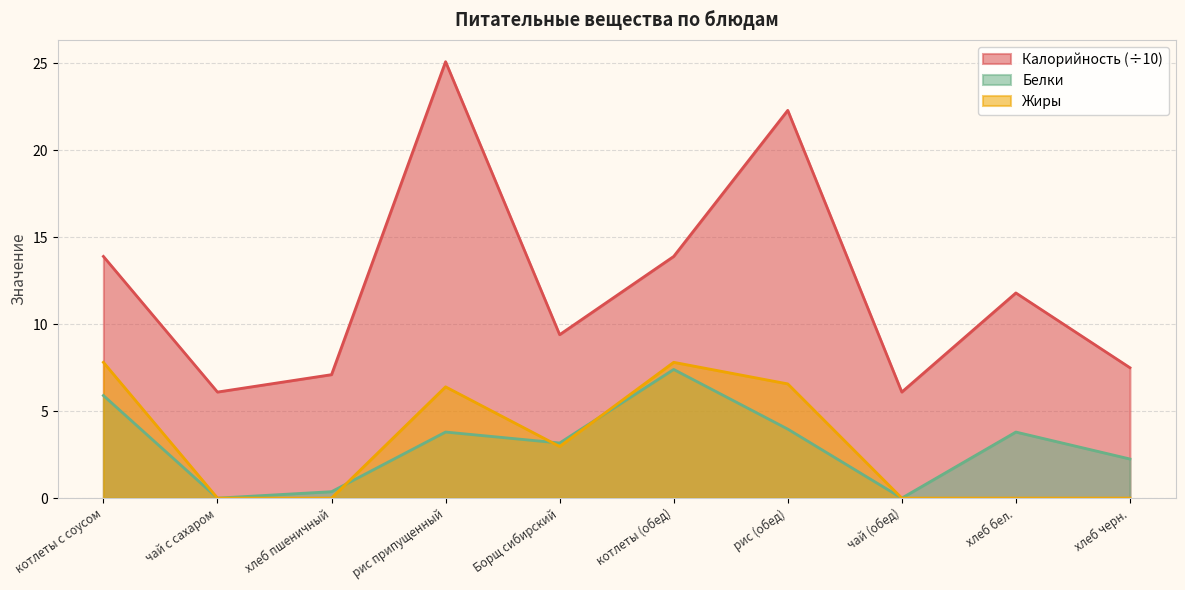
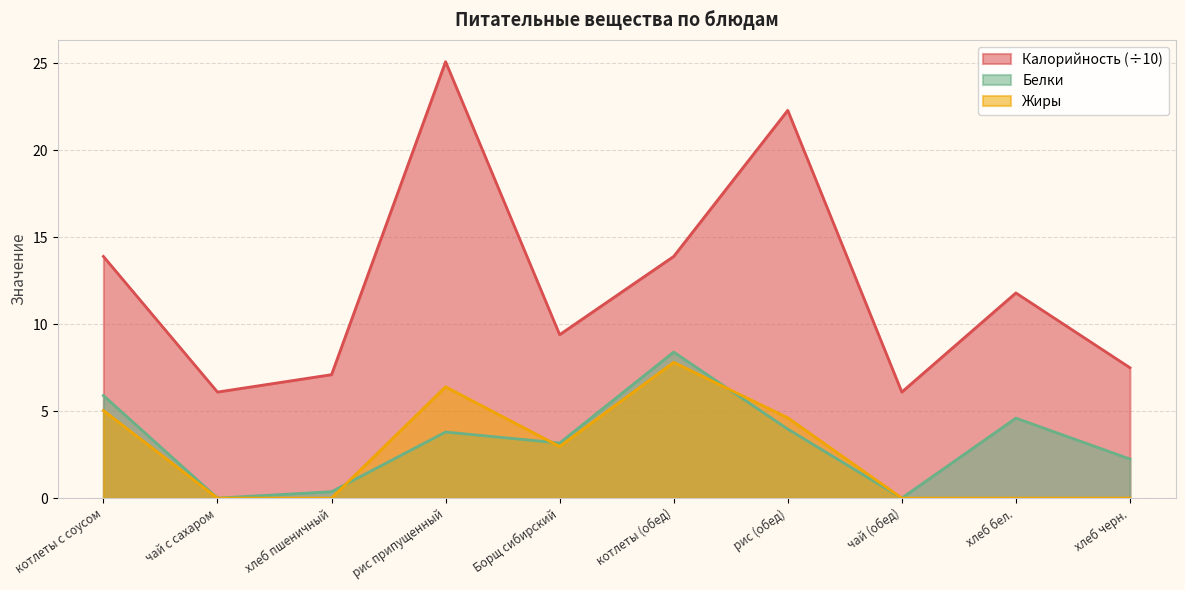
  {
    "Белки": {
      "котлеты с соусом": 5.9,
      "хлеб пшеничный": 0.4,
      "рис припущенный": 3.8,
      "Борщ сибирский": 3.2,
-     "котлеты (обед)": 7.4,
+     "котлеты (обед)": 8.4,
      "рис (обед)": 4.0,
-     "хлеб бел.": 3.8,
+     "хлеб бел.": 4.6,
      "хлеб черн.": 2.3
    },
    "Жиры": {
-     "котлеты с соусом": 7.8,
+     "котлеты с соусом": 5.0,
      "хлеб пшеничный": 0.0,
      "рис припущенный": 6.4,
      "Борщ сибирский": 3.0,
      "котлеты (обед)": 7.8,
-     "рис (обед)": 6.6,
+     "рис (обед)": 4.6,
      "хлеб бел.": 0.0,
      "хлеб черн.": 0.0
    }
  }
